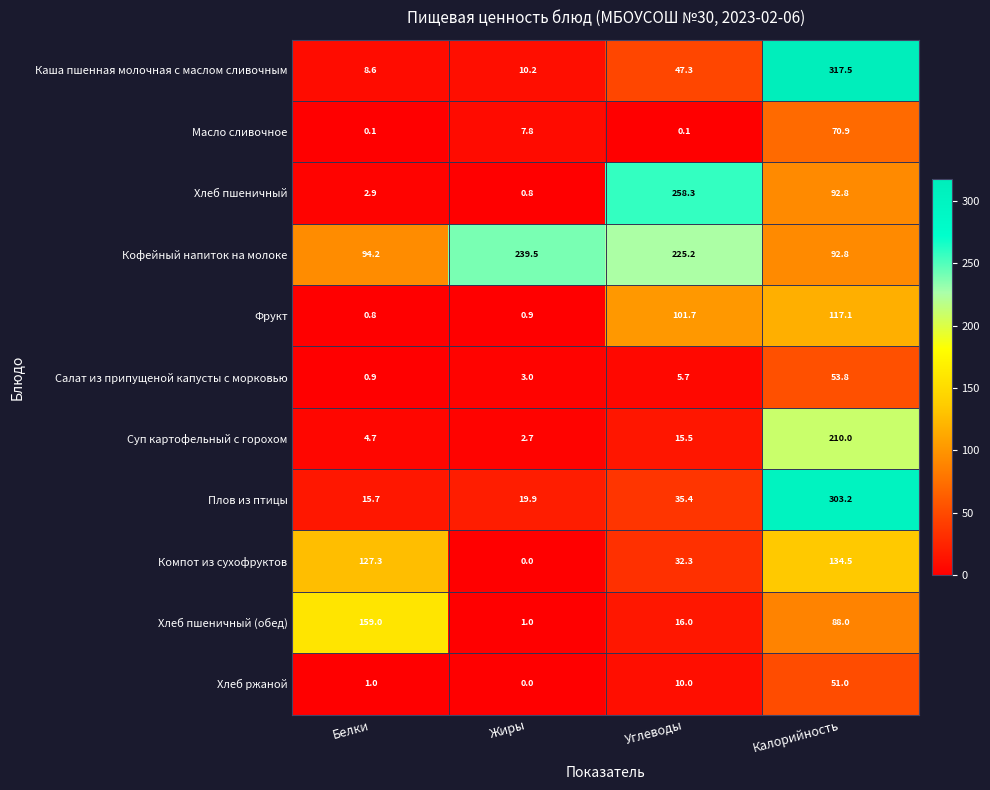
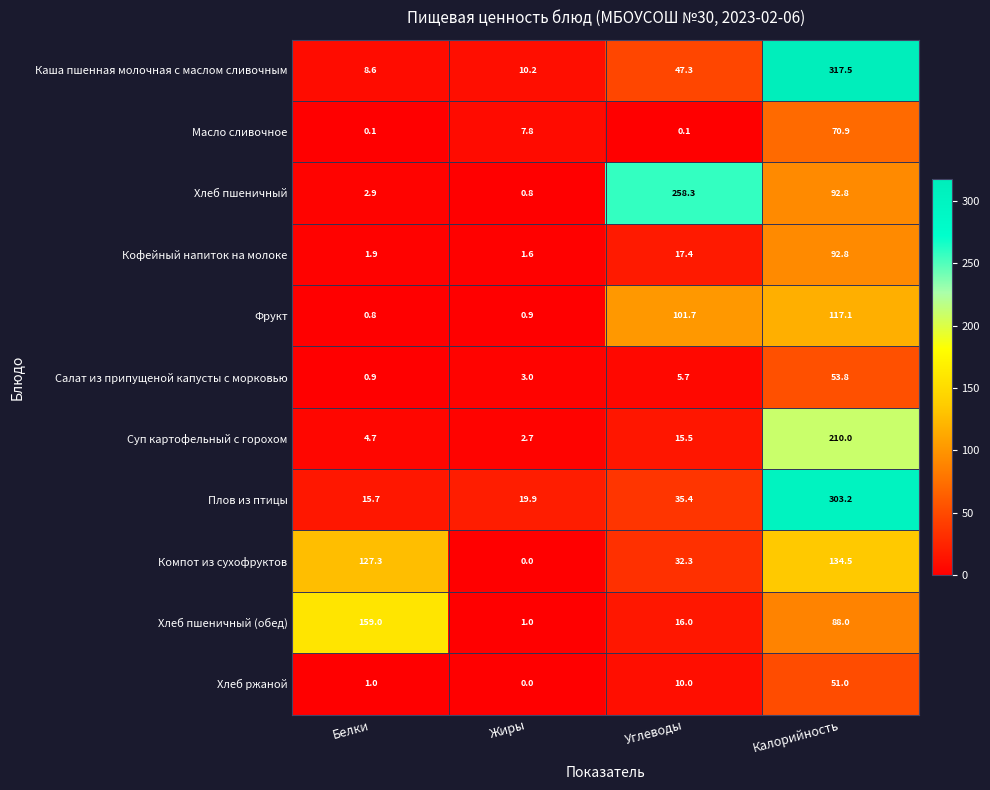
  {
    "Каша пшенная молочная с маслом сливочным": {
      "Белки": 8.6,
      "Жиры": 10.2,
      "Углеводы": 47.3,
      "Калорийность": 317.5
    },
    "Масло сливочное": {
      "Белки": 0.1,
      "Жиры": 7.8,
      "Углеводы": 0.1,
      "Калорийность": 70.9
    },
    "Хлеб пшеничный": {
      "Белки": 2.9,
      "Жиры": 0.8,
      "Углеводы": 258.3,
      "Калорийность": 92.8
    },
    "Кофейный напиток на молоке": {
-     "Белки": 94.2,
-     "Жиры": 239.5,
-     "Углеводы": 225.2,
+     "Белки": 1.9,
+     "Жиры": 1.6,
+     "Углеводы": 17.4,
      "Калорийность": 92.8
    },
    "Фрукт": {
      "Белки": 0.8,
      "Жиры": 0.9,
      "Углеводы": 101.7,
      "Калорийность": 117.1
    },
    "Салат из припущеной капусты с морковью": {
      "Белки": 0.9,
      "Жиры": 3.0,
      "Углеводы": 5.7,
      "Калорийность": 53.8
    },
    "Суп картофельный с горохом": {
      "Белки": 4.7,
      "Жиры": 2.7,
      "Углеводы": 15.5,
      "Калорийность": 210.0
    },
    "Плов из птицы": {
      "Белки": 15.7,
      "Жиры": 19.9,
      "Углеводы": 35.4,
      "Калорийность": 303.2
    },
    "Компот из сухофруктов": {
      "Белки": 127.3,
      "Жиры": 0.0,
      "Углеводы": 32.3,
      "Калорийность": 134.5
    },
    "Хлеб пшеничный (обед)": {
      "Белки": 159.0,
      "Жиры": 1.0,
      "Углеводы": 16.0,
      "Калорийность": 88.0
    },
    "Хлеб ржаной": {
      "Белки": 1.0,
      "Жиры": 0.0,
      "Углеводы": 10.0,
      "Калорийность": 51.0
    }
  }
